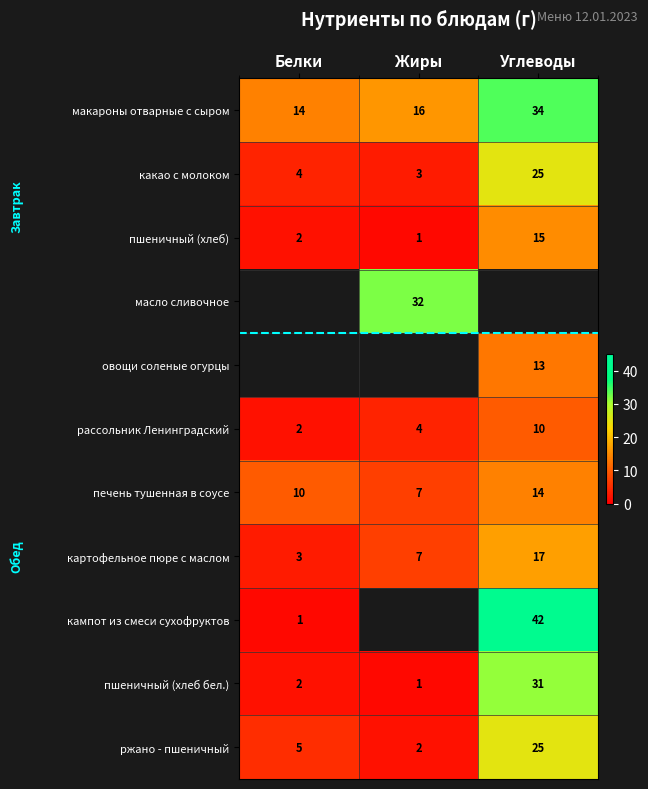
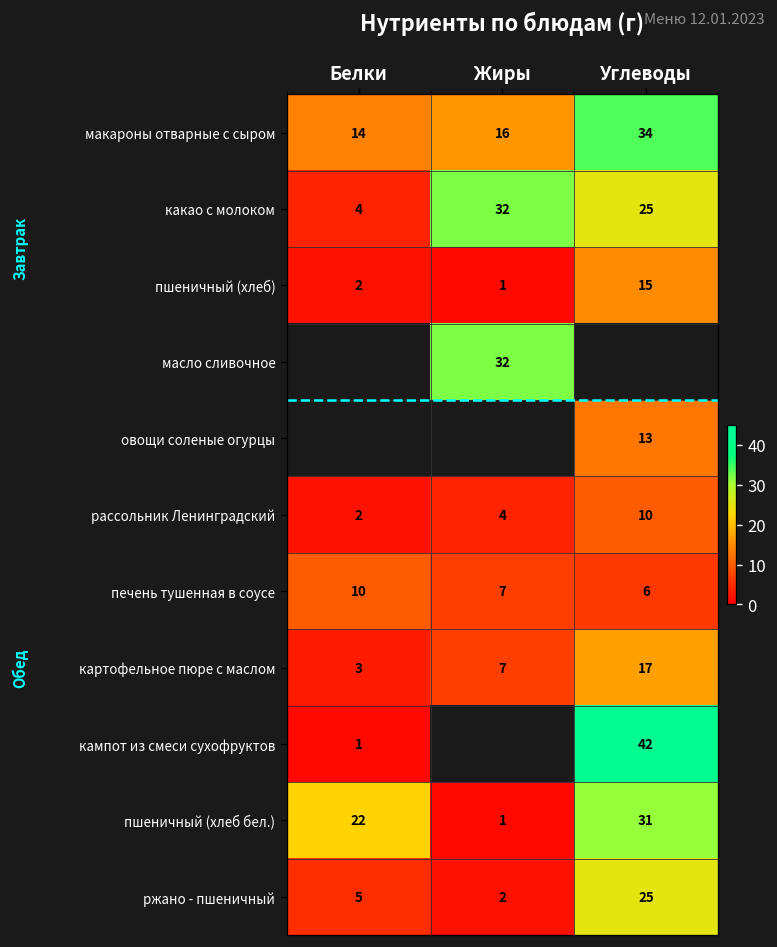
  {
    "макароны отварные с сыром": {
      "Белки": 14,
      "Жиры": 16,
      "Углеводы": 34
    },
    "какао с молоком": {
      "Белки": 4,
-     "Жиры": 3,
+     "Жиры": 32,
      "Углеводы": 25
    },
    "пшеничный (хлеб)": {
      "Белки": 2,
      "Жиры": 1,
      "Углеводы": 15
    },
    "масло сливочное": {
      "Жиры": 32
    },
    "овощи соленые огурцы": {
      "Углеводы": 13
    },
    "рассольник Ленинградский": {
      "Белки": 2,
      "Жиры": 4,
      "Углеводы": 10
    },
    "печень тушенная в соусе": {
      "Белки": 10,
      "Жиры": 7,
-     "Углеводы": 14
+     "Углеводы": 6
    },
    "картофельное пюре с маслом": {
      "Белки": 3,
      "Жиры": 7,
      "Углеводы": 17
    },
    "кампот из смеси сухофруктов": {
      "Белки": 1,
      "Углеводы": 42
    },
    "пшеничный (хлеб бел.)": {
-     "Белки": 2,
+     "Белки": 22,
      "Жиры": 1,
      "Углеводы": 31
    },
    "ржано - пшеничный": {
      "Белки": 5,
      "Жиры": 2,
      "Углеводы": 25
    }
  }
